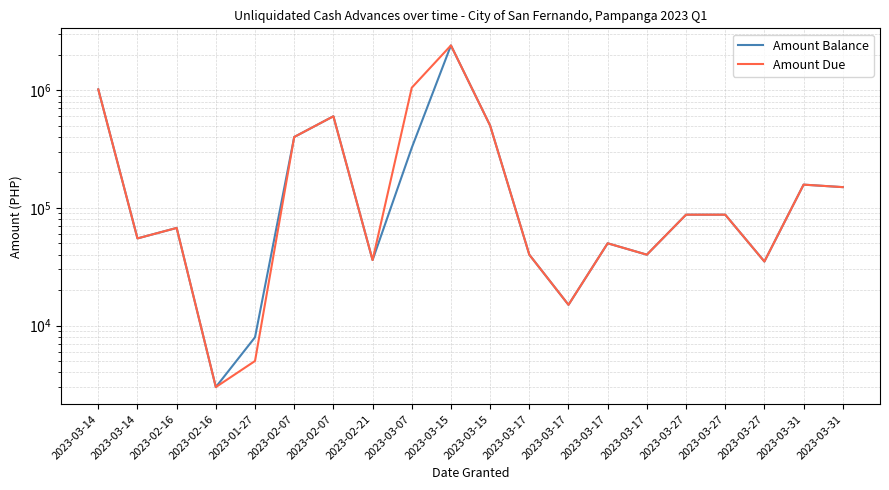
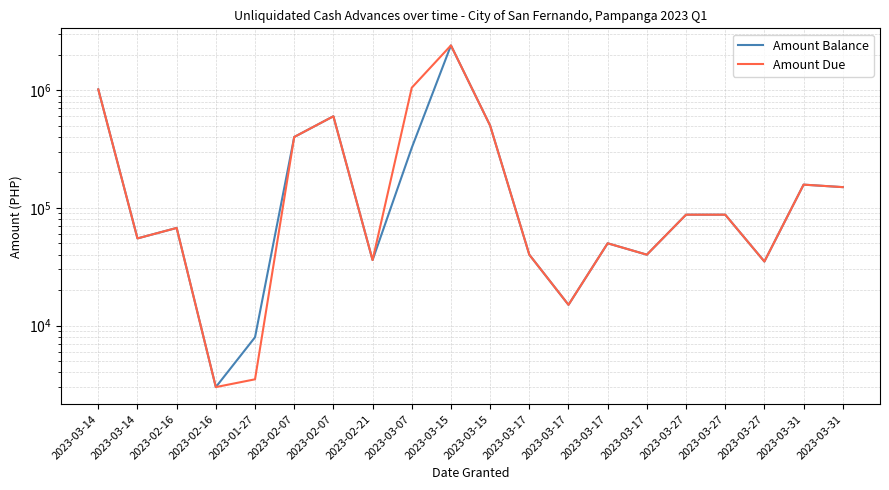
  {
    "Amount Balance": {
      "2023-01-27": 8000,
      "2023-03-07": 320000
    },
    "Amount Due": {
-     "2023-01-27": 5000,
+     "2023-01-27": 3500,
      "2023-03-07": 1000000
    }
  }
